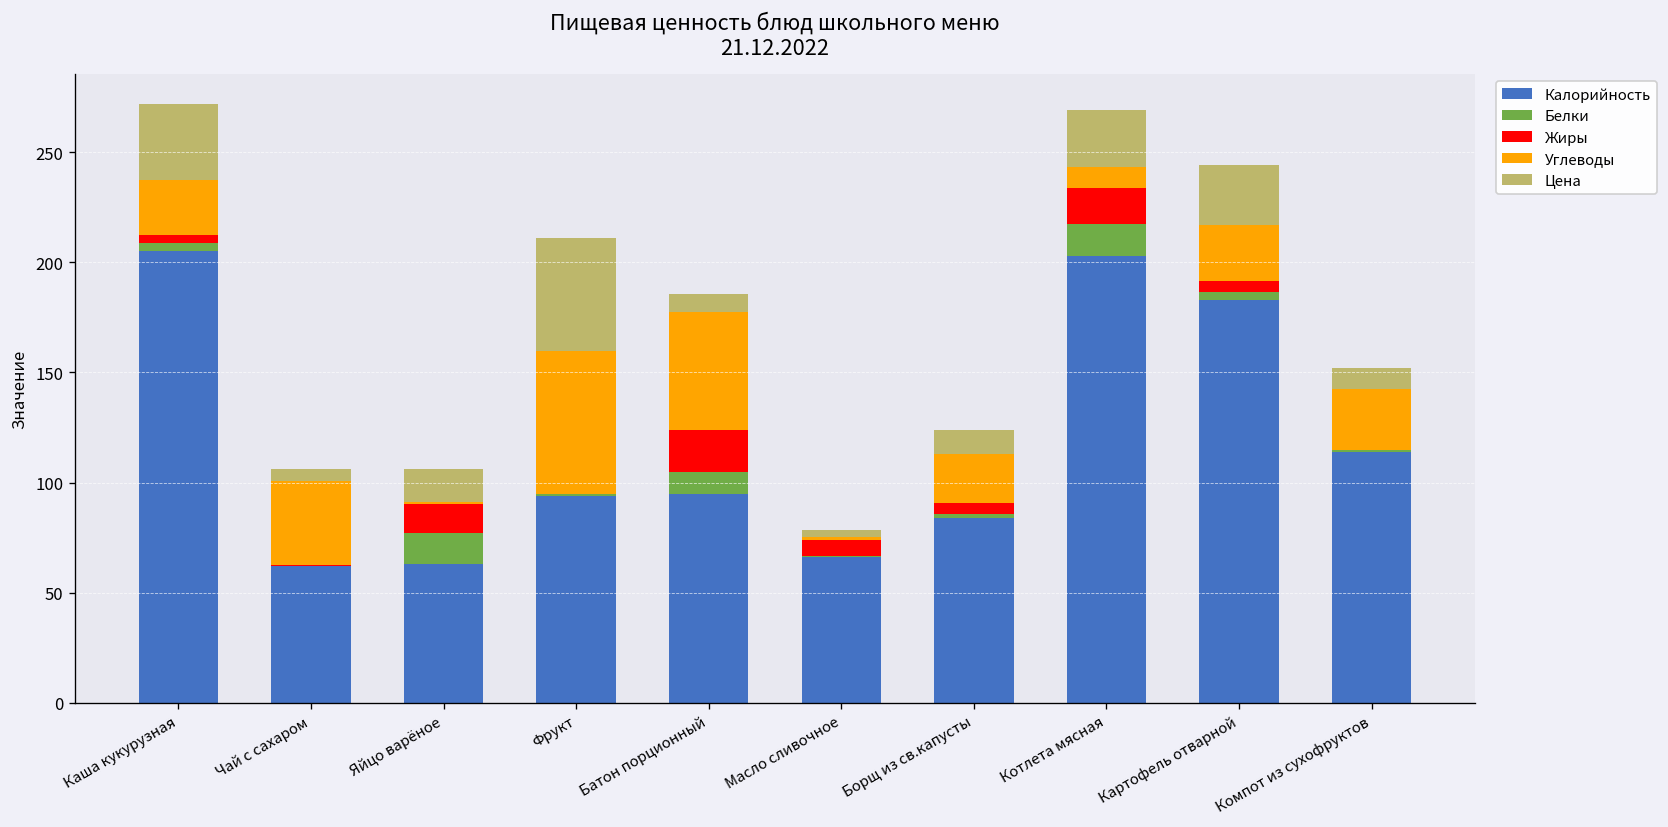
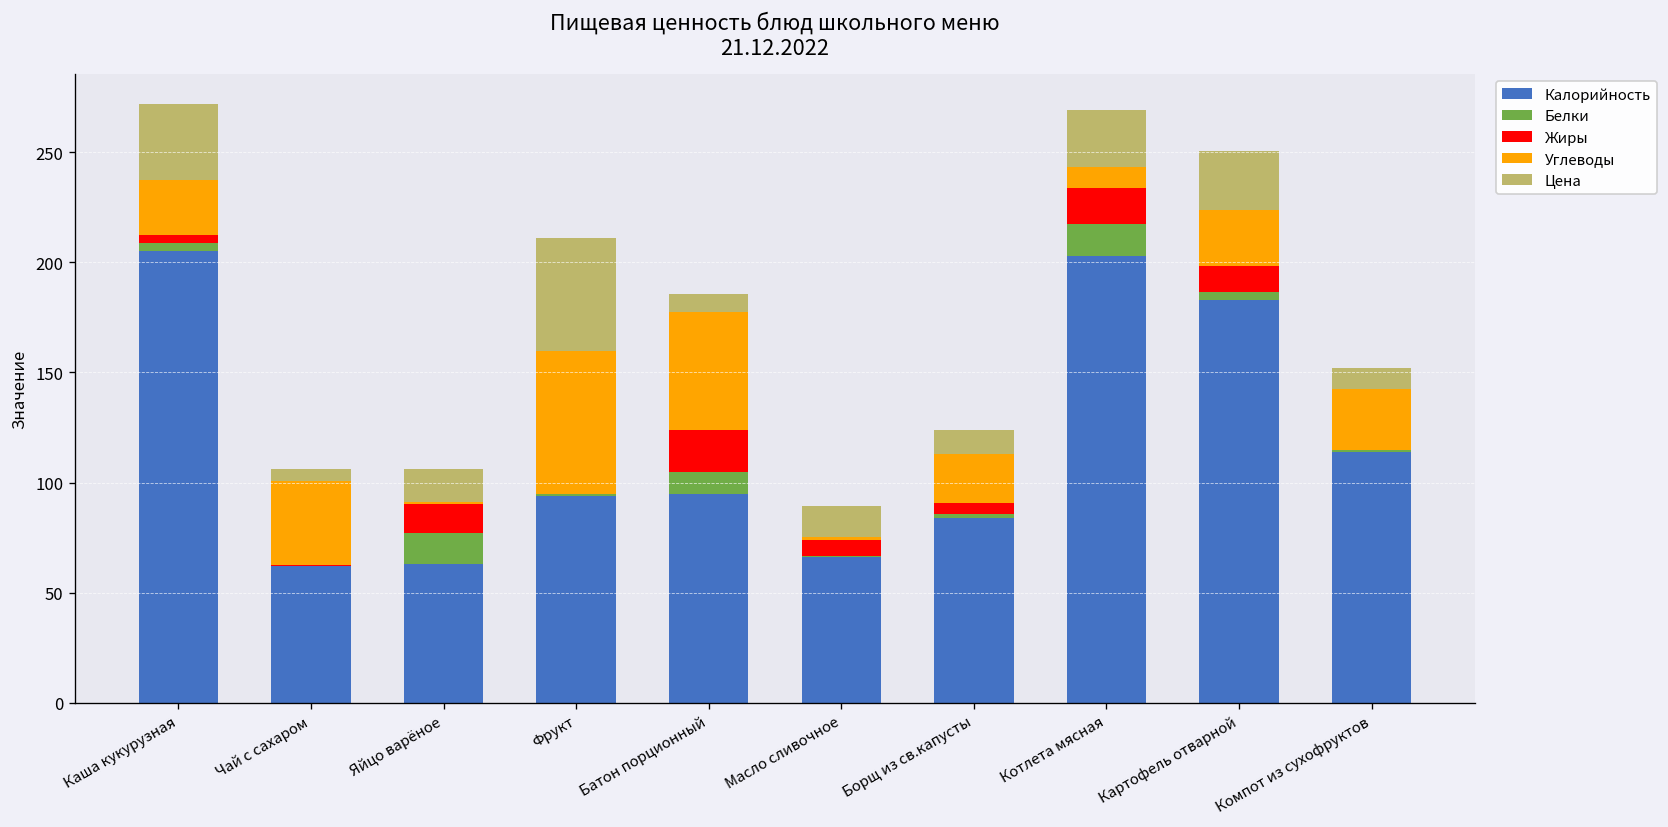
  {
    "Калорийность": {
      "Каша кукурузная": 205,
      "Чай с сахаром": 62,
      "Яйцо варёное": 63,
      "Фрукт": 94,
      "Батон порционный": 95,
      "Масло сливочное": 66,
      "Борщ из св.капусты": 84,
      "Котлета мясная": 203,
      "Картофель отварной": 183,
      "Компот из сухофруктов": 114
    },
    "Белки": {
      "Каша кукурузная": 4,
      "Яйцо варёное": 14,
      "Батон порционный": 10,
      "Борщ из св.капусты": 2,
      "Котлета мясная": 14,
      "Картофель отварной": 4
    },
    "Жиры": {
      "Каша кукурузная": 4,
      "Яйцо варёное": 13,
      "Батон порционный": 19,
      "Масло сливочное": 7,
      "Борщ из св.капусты": 5,
      "Котлета мясная": 16,
-     "Картофель отварной": 5,
+     "Картофель отварной": 12,
      "Компот из сухофруктов": 0
    },
    "Углеводы": {
      "Каша кукурузная": 25,
      "Чай с сахаром": 38,
      "Фрукт": 65,
      "Батон порционный": 53,
      "Борщ из св.капусты": 22,
      "Котлета мясная": 10,
      "Картофель отварной": 26,
      "Компот из сухофруктов": 28
    },
    "Цена": {
      "Каша кукурузная": 34,
      "Чай с сахаром": 5,
      "Яйцо варёное": 15,
      "Фрукт": 51,
      "Батон порционный": 8,
-     "Масло сливочное": 3,
+     "Масло сливочное": 14,
      "Борщ из св.капусты": 11,
      "Котлета мясная": 26,
      "Картофель отварной": 27,
      "Компот из сухофруктов": 10
    }
  }
